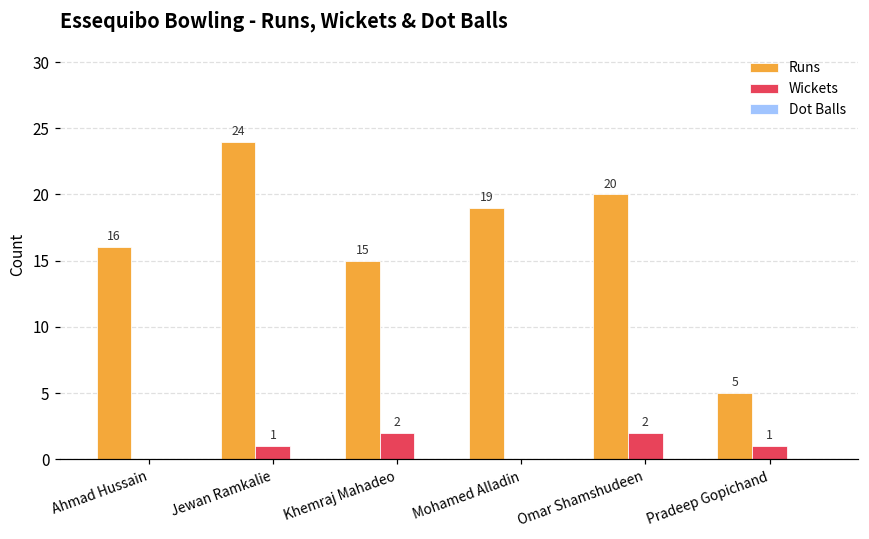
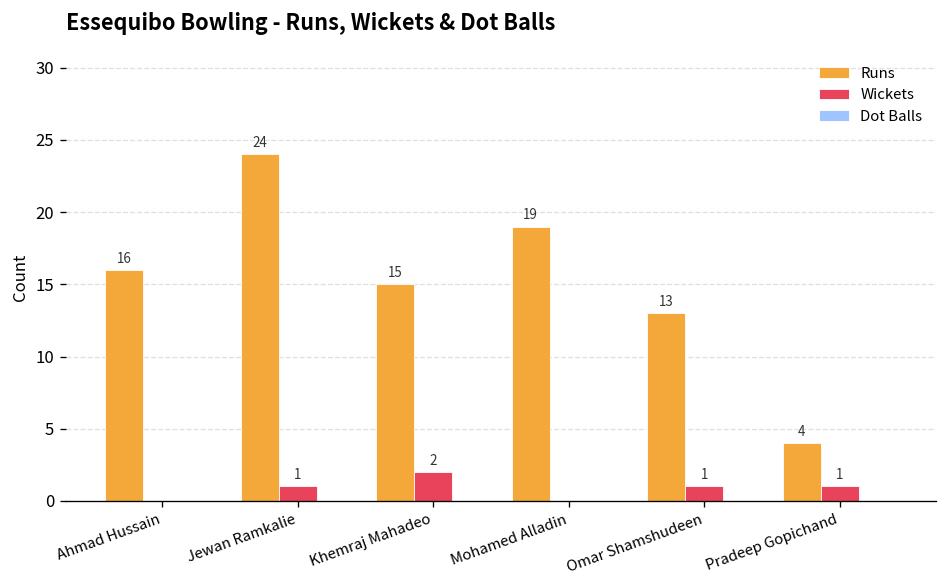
  {
    "Runs": {
      "Ahmad Hussain": 16,
      "Jewan Ramkalie": 24,
      "Khemraj Mahadeo": 15,
      "Mohamed Alladin": 19,
-     "Omar Shamshudeen": 20,
-     "Pradeep Gopichand": 5
+     "Omar Shamshudeen": 13,
+     "Pradeep Gopichand": 4
    },
    "Wickets": {
      "Jewan Ramkalie": 1,
      "Khemraj Mahadeo": 2,
-     "Omar Shamshudeen": 2,
+     "Omar Shamshudeen": 1,
      "Pradeep Gopichand": 1
    },
    "Dot Balls": {
      "Ahmad Hussain": 0.0,
      "Jewan Ramkalie": 0.0,
      "Khemraj Mahadeo": 0.0,
      "Mohamed Alladin": 0.0,
      "Omar Shamshudeen": 0.0,
      "Pradeep Gopichand": 0.0
    }
  }
